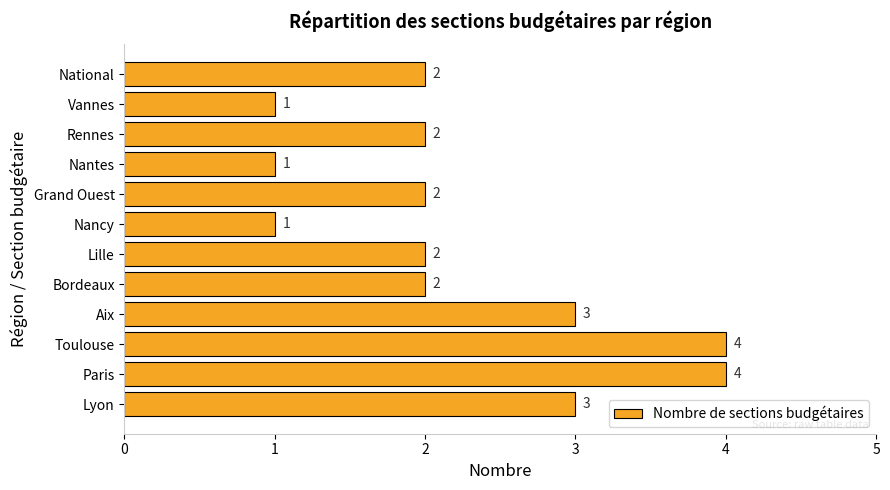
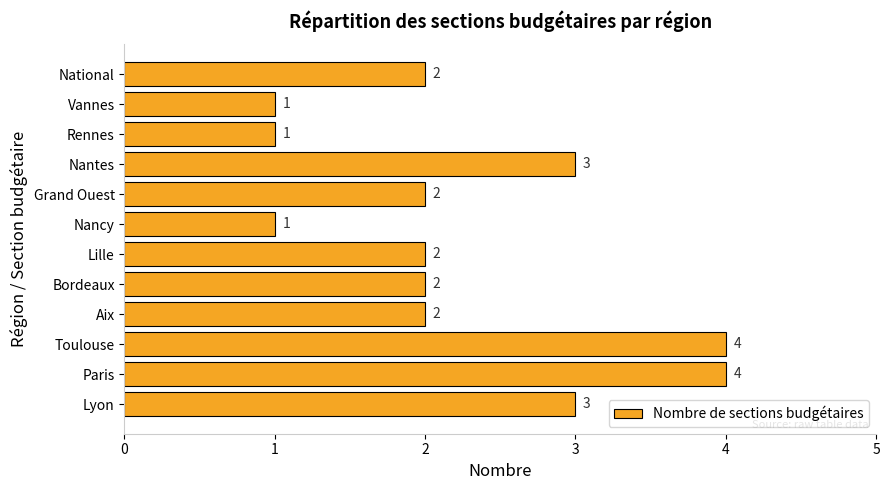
  {
    "National": 2,
    "Vannes": 1,
-   "Rennes": 2,
-   "Nantes": 1,
+   "Rennes": 1,
+   "Nantes": 3,
    "Grand Ouest": 2,
    "Nancy": 1,
    "Lille": 2,
    "Bordeaux": 2,
-   "Aix": 3,
+   "Aix": 2,
    "Toulouse": 4,
    "Paris": 4,
    "Lyon": 3
  }
